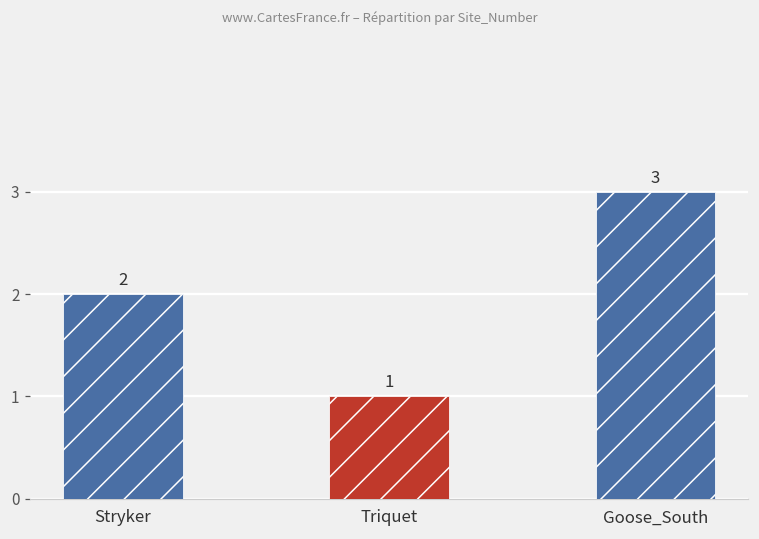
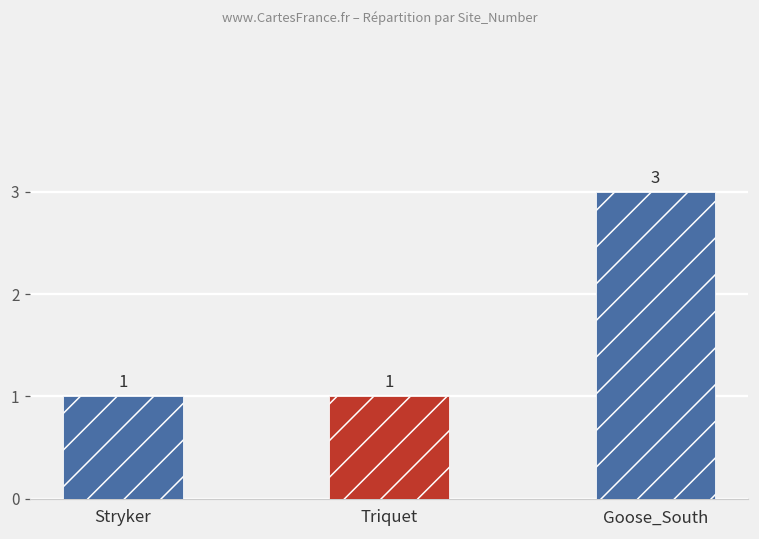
  {
-   "Stryker": 2,
+   "Stryker": 1,
    "Triquet": 1,
    "Goose_South": 3
  }
